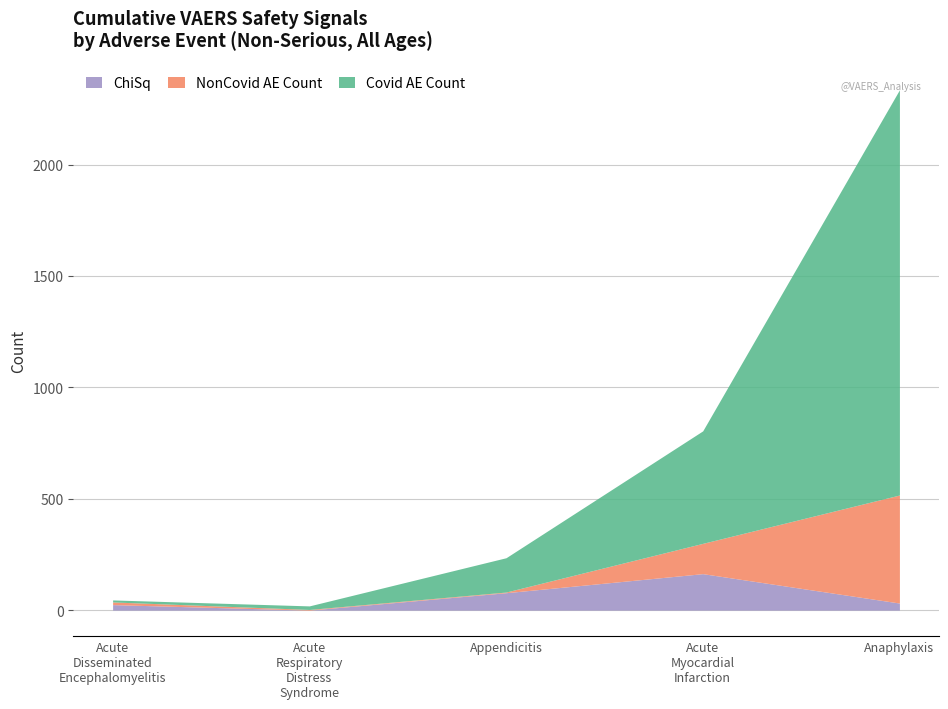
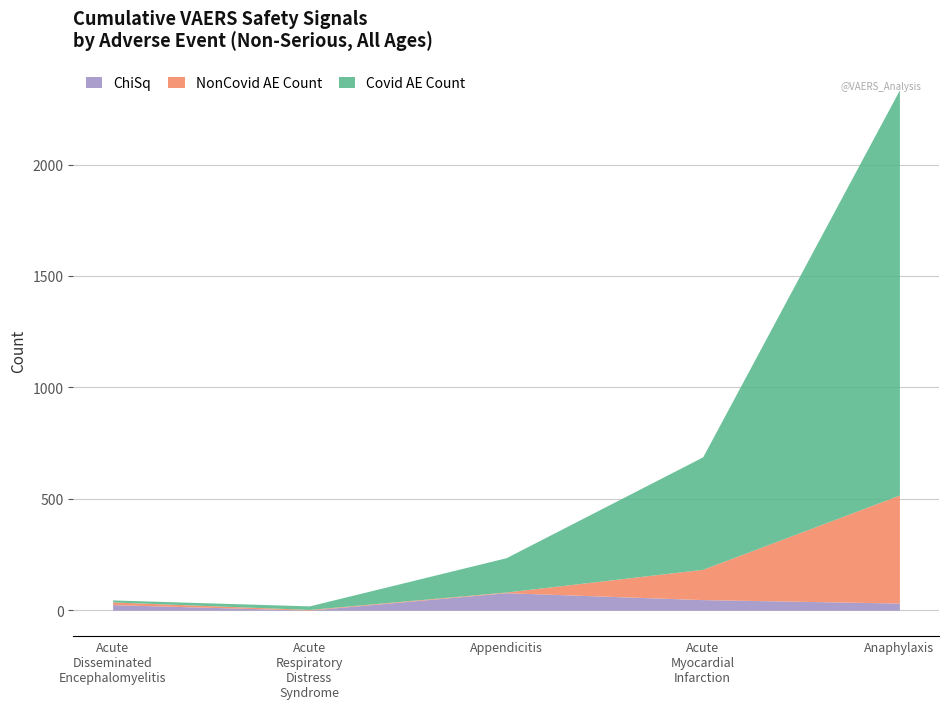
  {
    "ChiSq": {
      "Acute Disseminated Encephalomyelitis": 20,
-     "Acute Myocardial Infarction": 160,
+     "Acute Myocardial Infarction": 50,
      "Anaphylaxis": 30
    },
    "NonCovid AE Count": {
      "Acute Myocardial Infarction": 140,
      "Anaphylaxis": 490
    },
    "Covid AE Count": {
      "Acute Respiratory Distress Syndrome": 20,
      "Appendicitis": 150,
      "Acute Myocardial Infarction": 510,
      "Anaphylaxis": 1820
    }
  }
